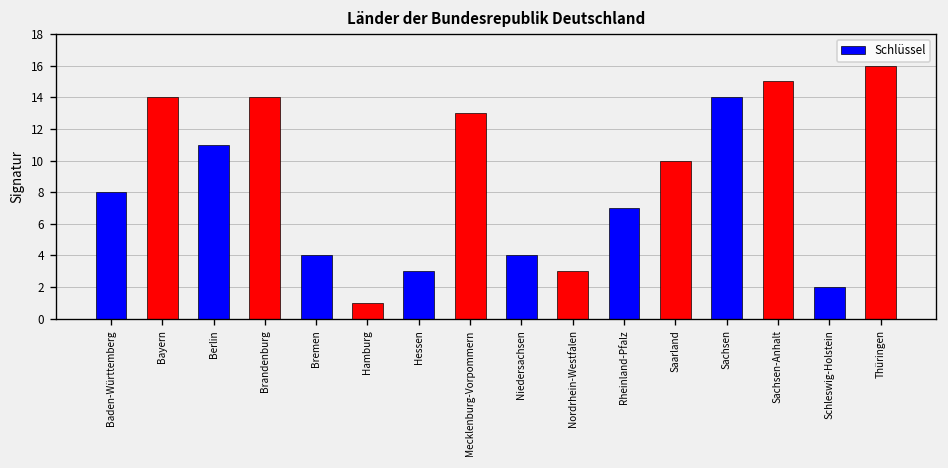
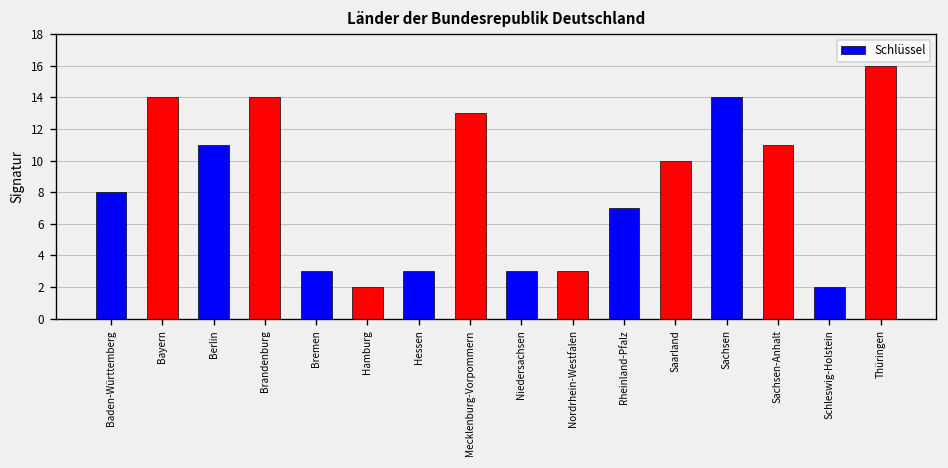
  {
    "Baden-Württemberg": 8,
    "Bayern": 14,
    "Berlin": 11,
    "Brandenburg": 14,
-   "Bremen": 4,
-   "Hamburg": 1,
+   "Bremen": 3,
+   "Hamburg": 2,
    "Hessen": 3,
    "Mecklenburg-Vorpommern": 13,
-   "Niedersachsen": 4,
+   "Niedersachsen": 3,
    "Nordrhein-Westfalen": 3,
    "Rheinland-Pfalz": 7,
    "Saarland": 10,
    "Sachsen": 14,
-   "Sachsen-Anhalt": 15,
+   "Sachsen-Anhalt": 11,
    "Schleswig-Holstein": 2,
    "Thüringen": 16
  }
